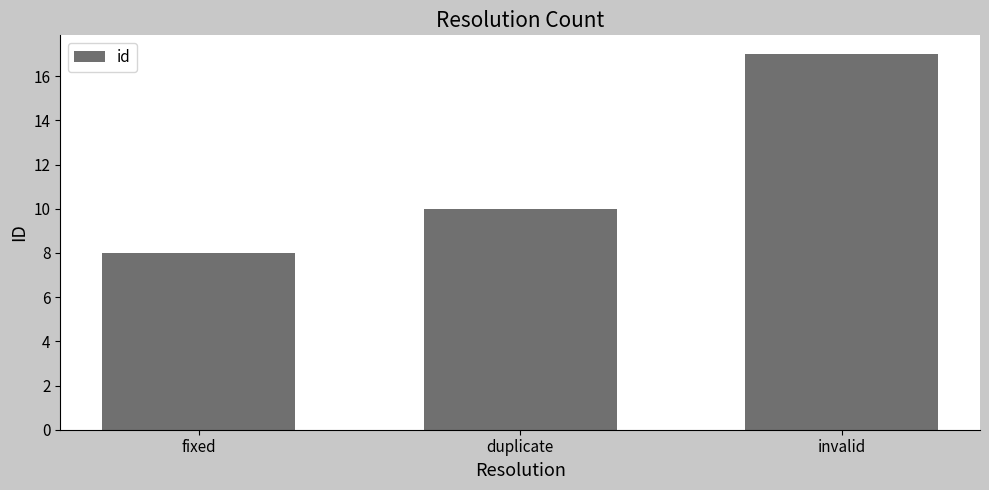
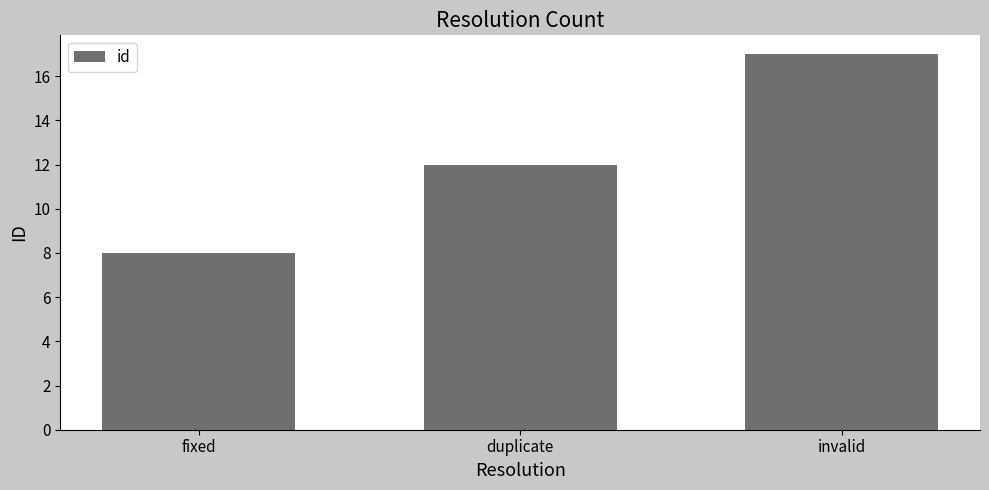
  {
    "fixed": 8,
-   "duplicate": 10,
+   "duplicate": 12,
    "invalid": 17
  }
